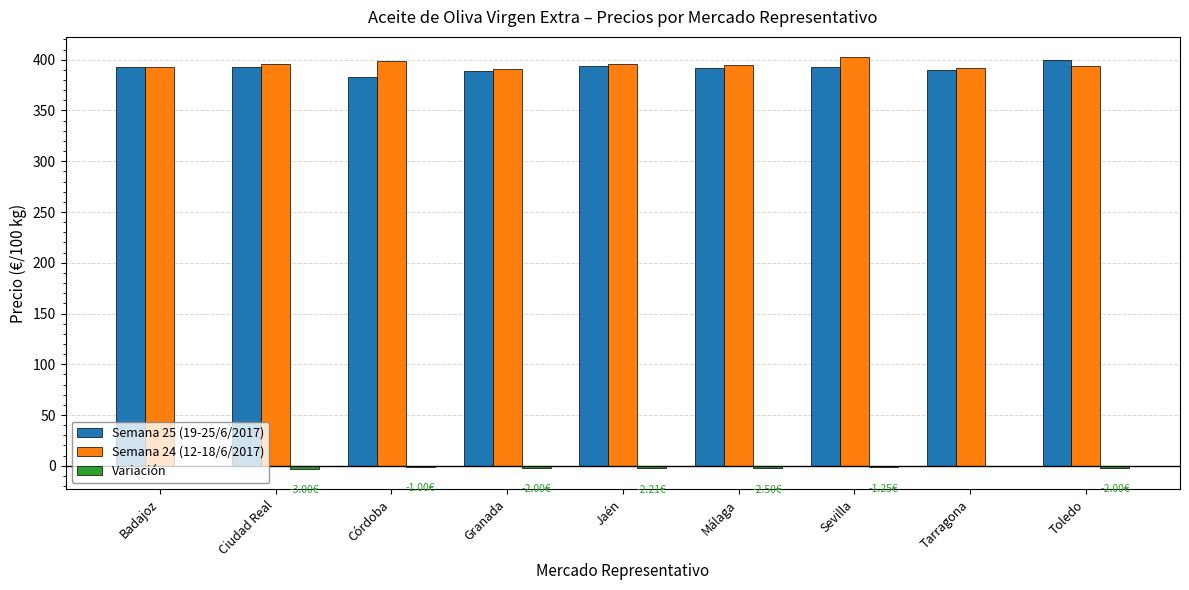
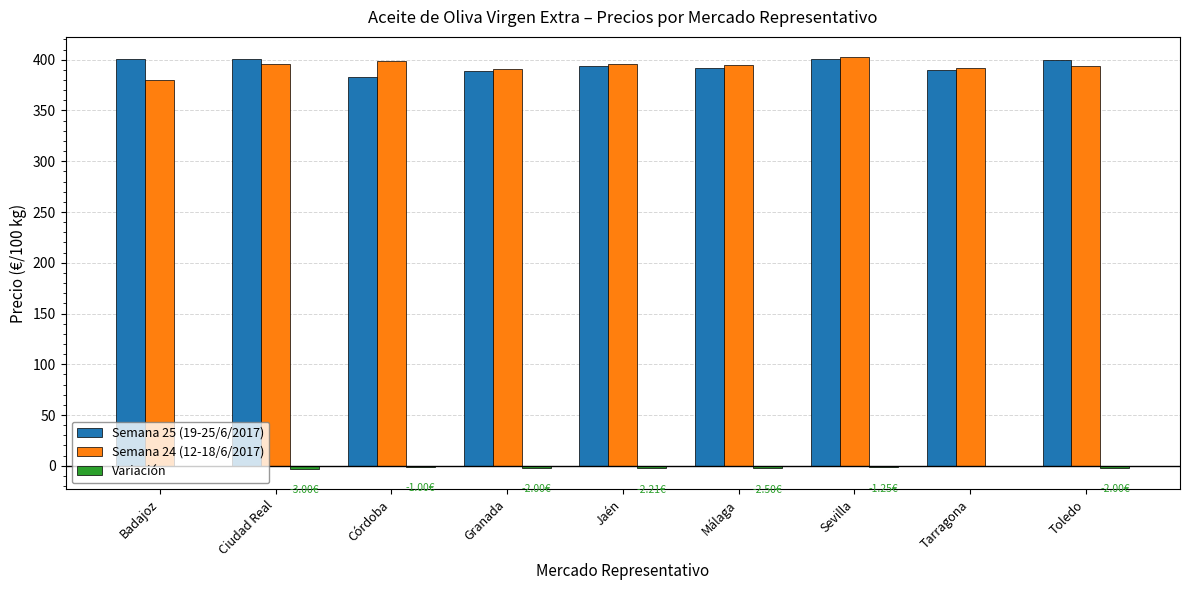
  {
    "Semana 25 (19-25/6/2017)": {
-     "Badajoz": "393",
-     "Ciudad Real": "393",
+     "Badajoz": "400",
+     "Ciudad Real": "401",
      "Córdoba": "383",
      "Granada": "389",
      "Jaén": "393",
      "Málaga": "392",
-     "Sevilla": "393",
+     "Sevilla": "401",
      "Tarragona": "390",
      "Toledo": "400"
    },
    "Semana 24 (12-18/6/2017)": {
-     "Badajoz": "393",
+     "Badajoz": "380",
      "Ciudad Real": "396",
      "Córdoba": "398",
      "Granada": "391",
      "Jaén": "396",
      "Málaga": "395",
      "Sevilla": "402",
      "Tarragona": "391",
      "Toledo": "394"
    },
    "Variación": {
      "Ciudad Real": "-3.00€",
      "Córdoba": "-1.00€",
      "Granada": "-2.00€",
      "Jaén": "-2.21€",
      "Málaga": "-2.50€",
      "Sevilla": "-1.25€",
      "Toledo": "-2.00€"
    }
  }
